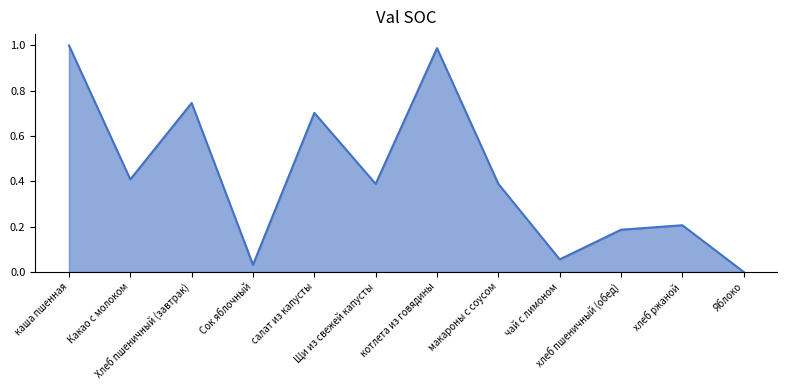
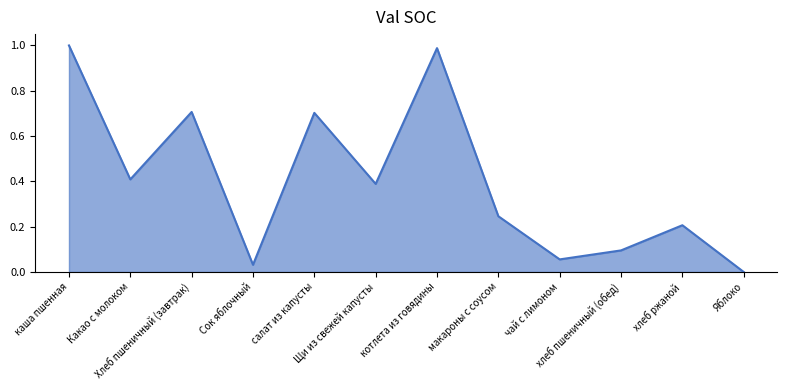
  {
    "каша пшенная": 1.00,
    "Какао с молоком": 0.41,
-   "Хлеб пшеничный (завтрак)": 0.75,
+   "Хлеб пшеничный (завтрак)": 0.71,
    "Сок яблочный": 0.03,
    "салат из капусты": 0.70,
    "Щи из свежей капусты": 0.39,
    "котлета из говядины": 0.99,
-   "макароны с соусом": 0.39,
+   "макароны с соусом": 0.25,
    "чай с лимоном": 0.06,
-   "хлеб пшеничный (обед)": 0.19,
+   "хлеб пшеничный (обед)": 0.10,
    "хлеб ржаной": 0.21,
    "Яблоко": 0.00
  }
